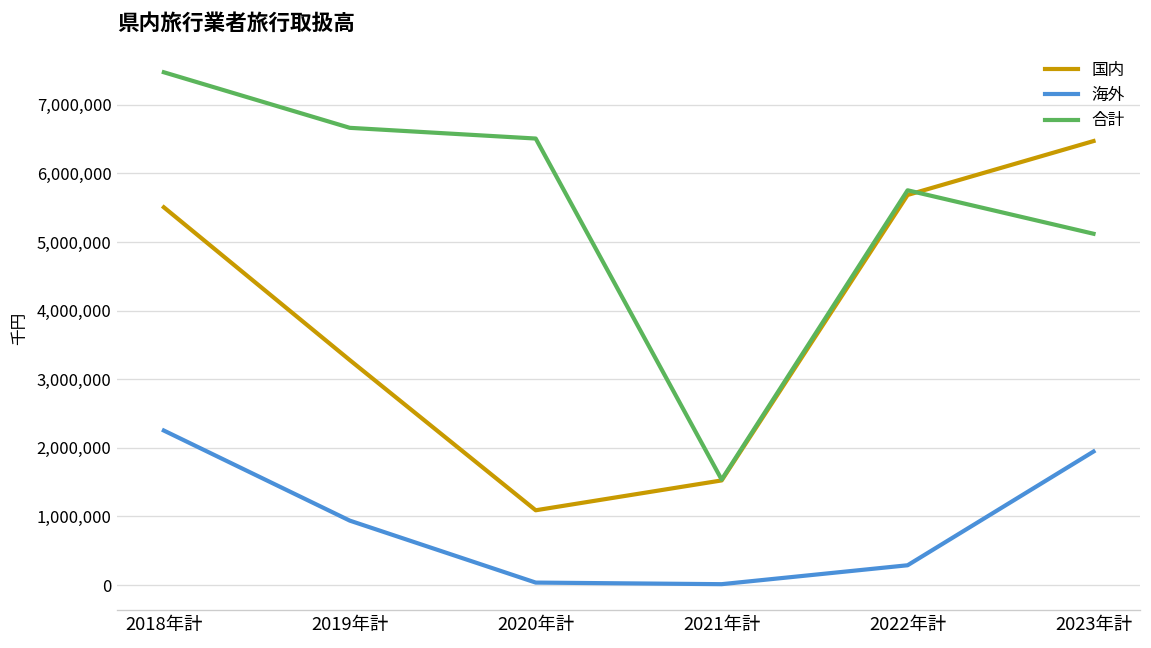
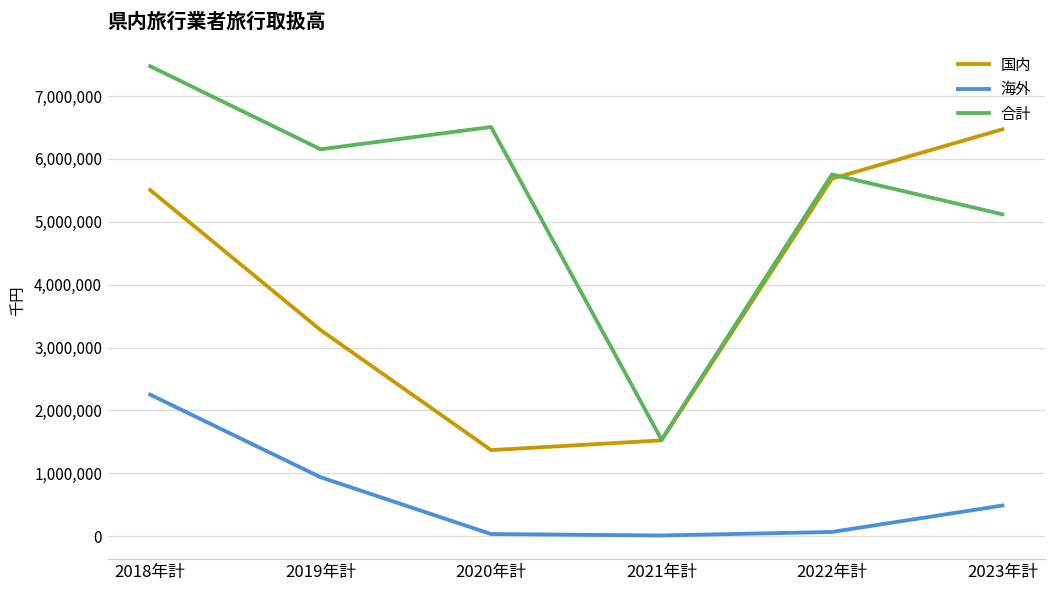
  {
    "国内": {
      "2018年計": "5,500,000",
      "2019年計": "3,300,000",
-     "2020年計": "1,100,000",
+     "2020年計": "1,400,000",
      "2022年計": "5,700,000",
      "2023年計": "6,500,000"
    },
    "海外": {
      "2018年計": "2,300,000",
      "2019年計": "900,000",
      "2020年計": "0",
      "2021年計": "0",
-     "2022年計": "300,000",
-     "2023年計": "1,900,000"
+     "2022年計": "100,000",
+     "2023年計": "500,000"
    },
    "合計": {
      "2018年計": "7,500,000",
-     "2019年計": "6,700,000",
+     "2019年計": "6,200,000",
      "2020年計": "6,500,000",
      "2022年計": "5,800,000",
      "2023年計": "5,100,000"
    }
  }
